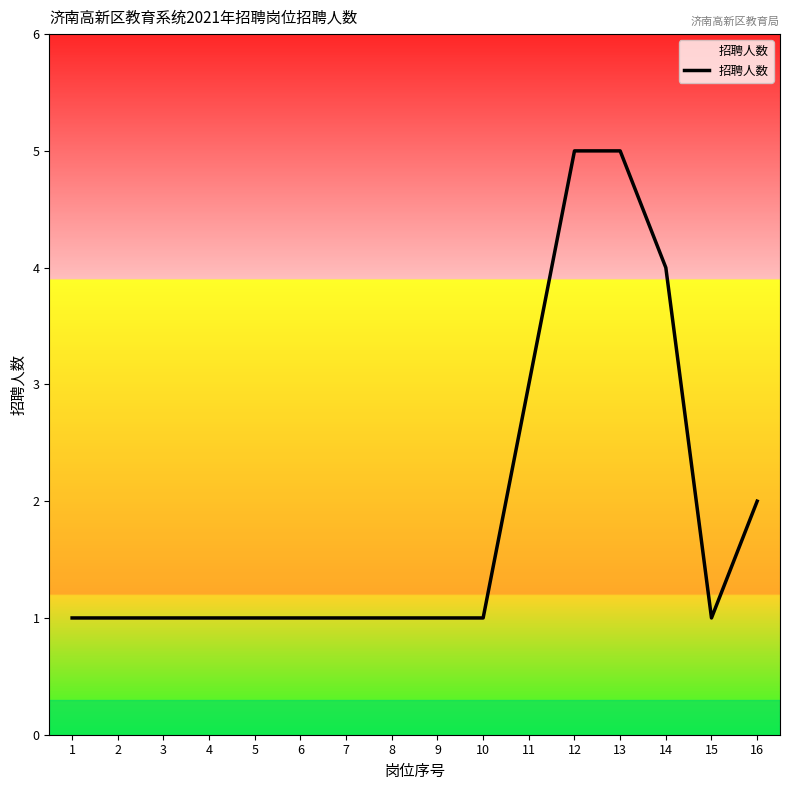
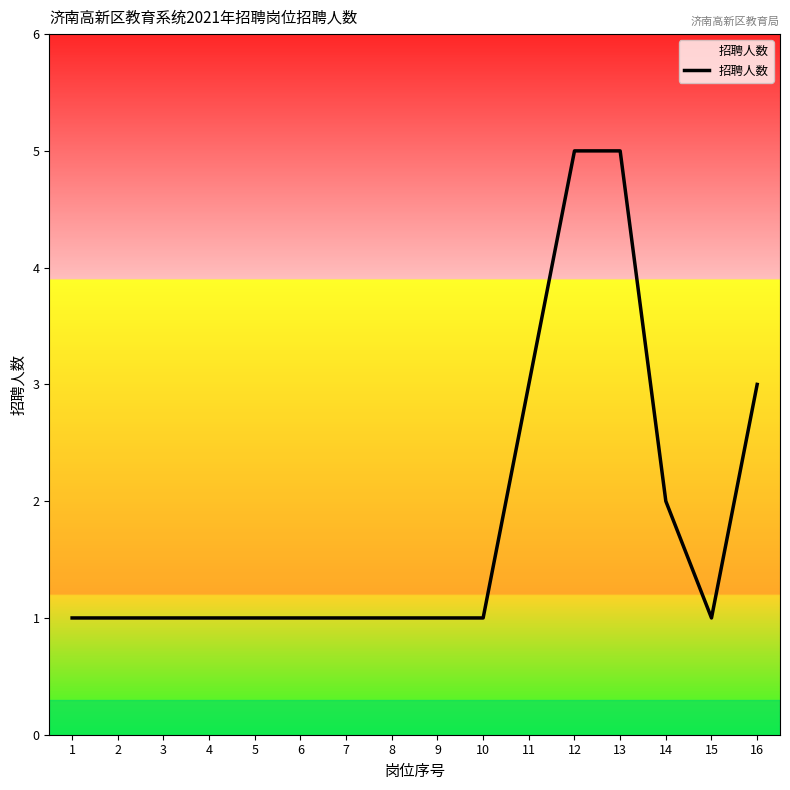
  {
    "1": 1,
    "2": 1,
    "3": 1,
    "4": 1,
    "5": 1,
    "6": 1,
    "7": 1,
    "8": 1,
    "9": 1,
    "10": 1,
    "11": 3,
    "12": 5,
    "13": 5,
-   "14": 4,
+   "14": 2,
    "15": 1,
-   "16": 2
+   "16": 3
  }
